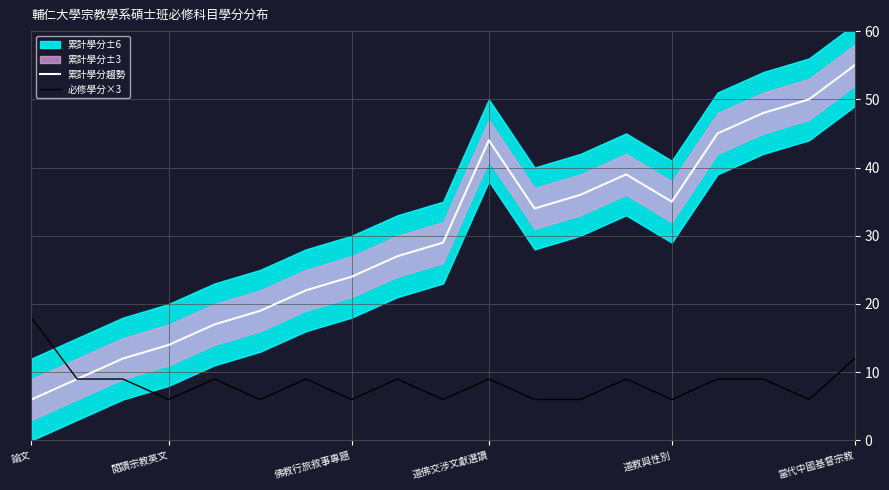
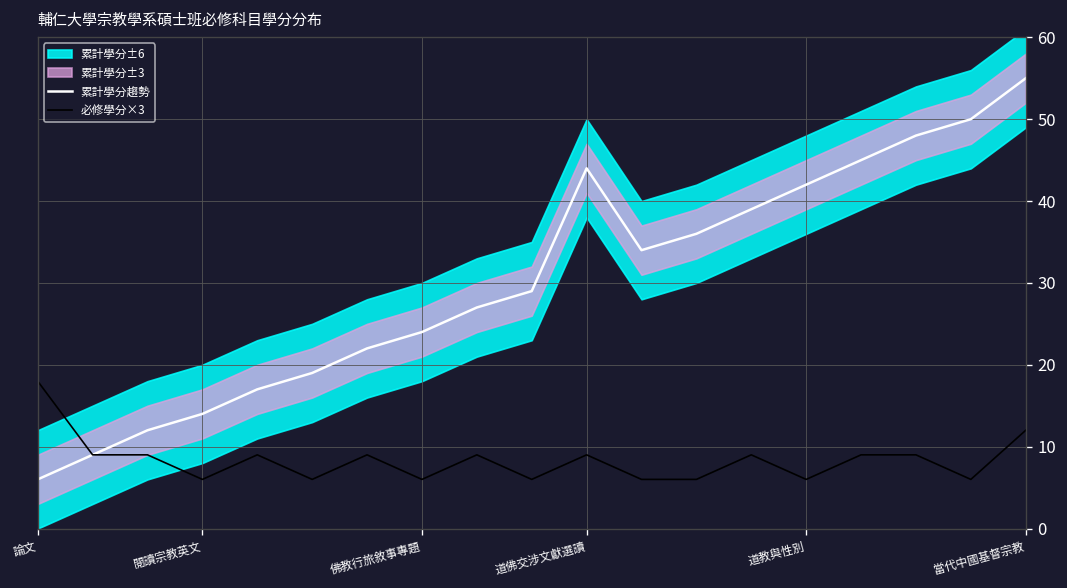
  {
    "累計學分趨勢": {
      "論文": 6,
      "閱讀宗教英文": 14,
      "佛教行旅敘事專題": 24,
      "道佛交涉文獻選讀": 44,
-     "道教與性別": 35,
+     "道教與性別": 42,
      "當代中國基督宗教": 55
    },
    "累計學分±6": {
      "論文": 12
    },
    "必修學分×3": {
      "論文": 18,
      "閱讀宗教英文": 6,
      "佛教行旅敘事專題": 6,
      "道佛交涉文獻選讀": 9,
      "道教與性別": 6,
      "當代中國基督宗教": 12
    }
  }
